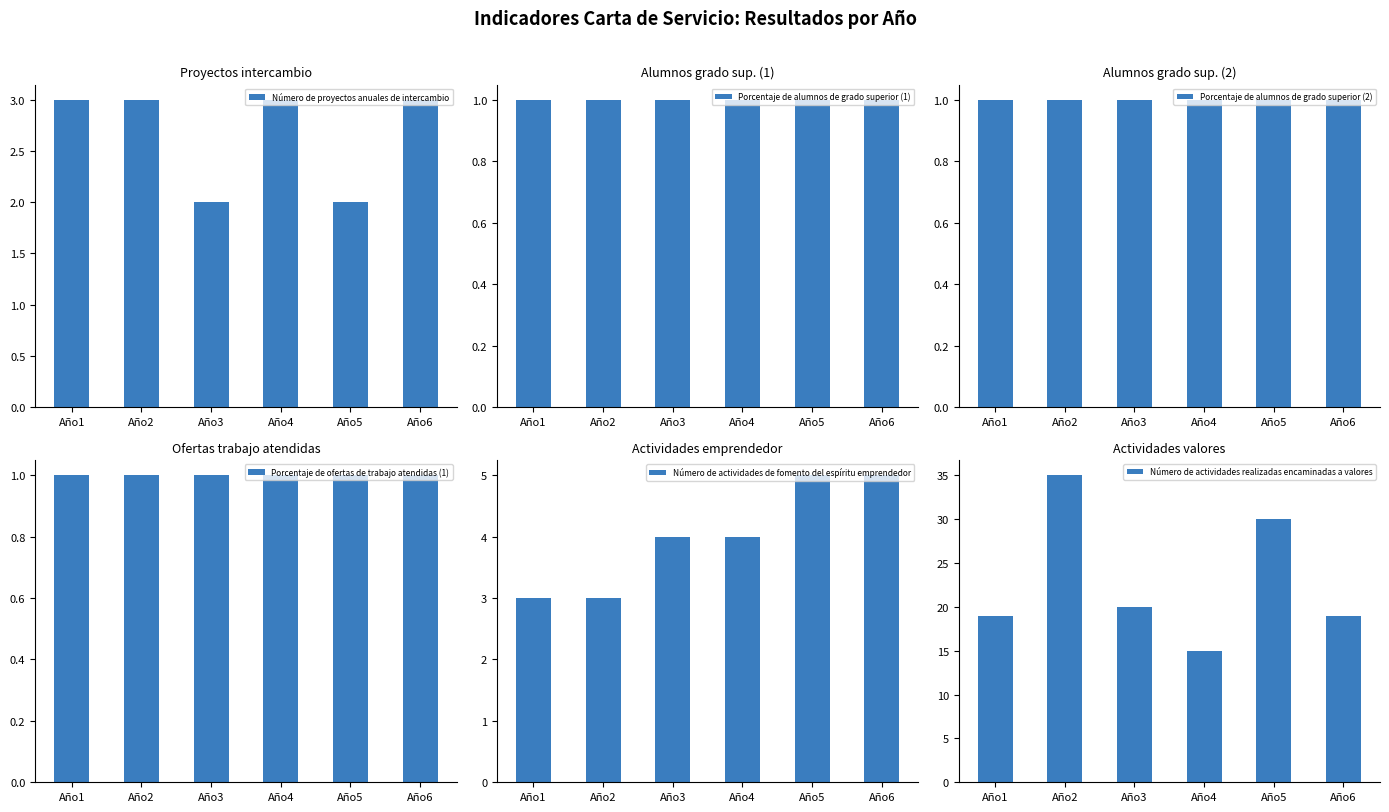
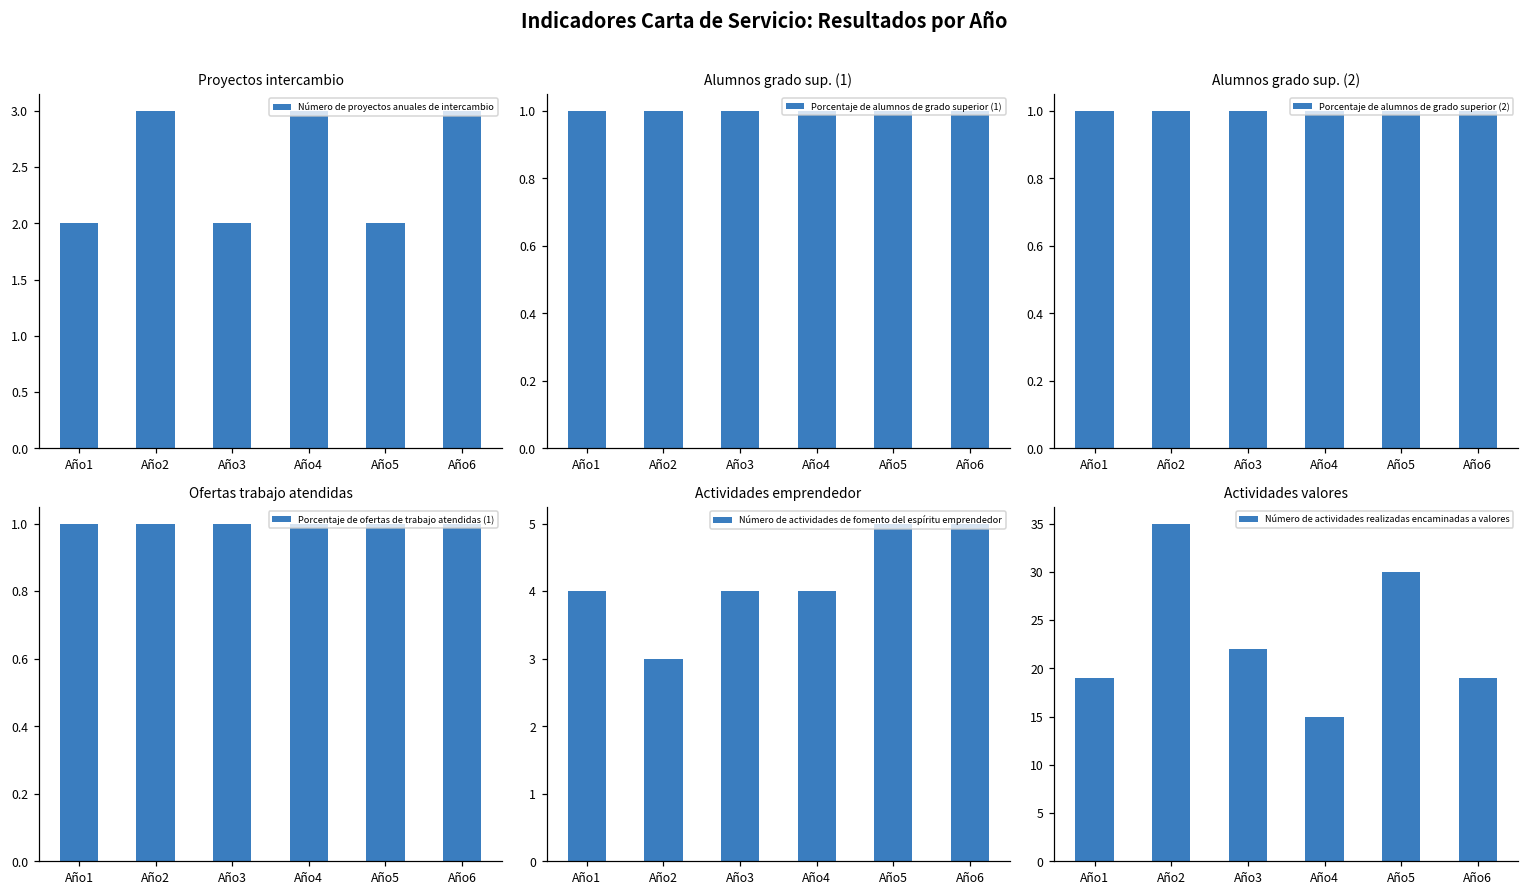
  {
    "Proyectos intercambio": {
-     "Año1": 3,
+     "Año1": 2,
      "Año2": 3,
      "Año3": 2,
      "Año5": 2
    },
    "Alumnos grado sup. (1)": {
      "Año1": 1.00,
      "Año2": 1.00,
      "Año3": 1.00
    },
    "Alumnos grado sup. (2)": {
      "Año1": 1.00,
      "Año2": 1.00,
      "Año3": 1.00
    },
    "Ofertas trabajo atendidas": {
      "Año1": 1.00,
      "Año2": 1.00,
      "Año3": 1.00
    },
    "Actividades emprendedor": {
-     "Año1": 3,
+     "Año1": 4,
      "Año2": 3,
      "Año3": 4,
      "Año4": 4
    },
    "Actividades valores": {
      "Año1": 19,
      "Año2": 35,
-     "Año3": 20,
+     "Año3": 22,
      "Año4": 15,
      "Año5": 30,
      "Año6": 19
    }
  }
